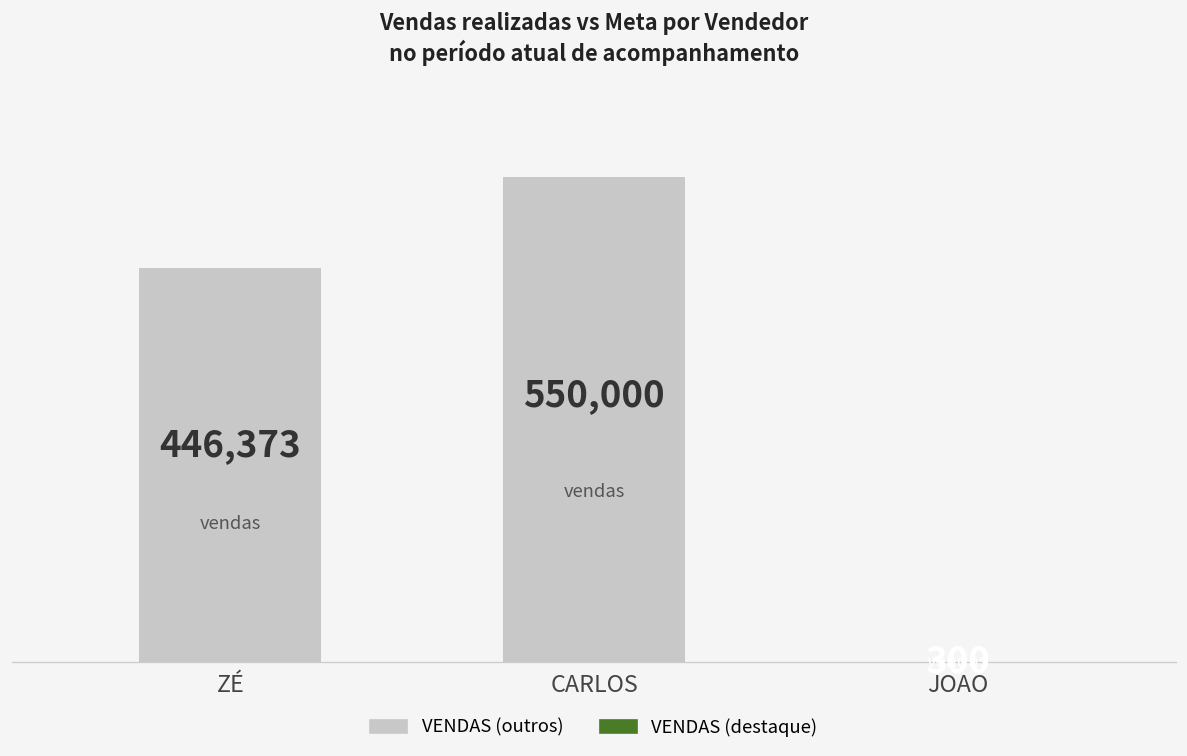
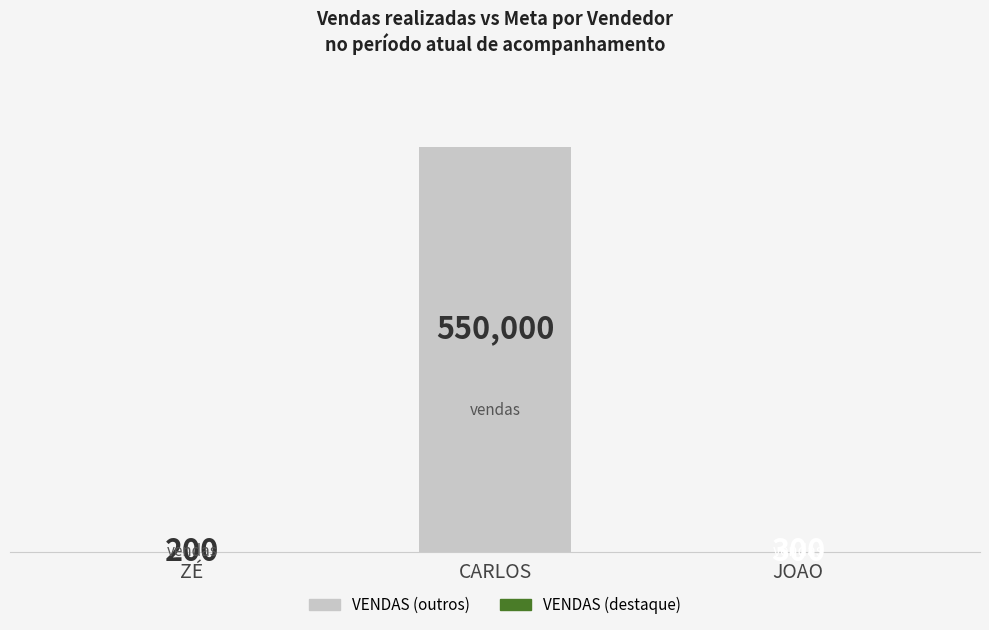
  {
-   "ZÉ": "446,373",
+   "ZÉ": "200",
    "CARLOS": "550,000"
  }
